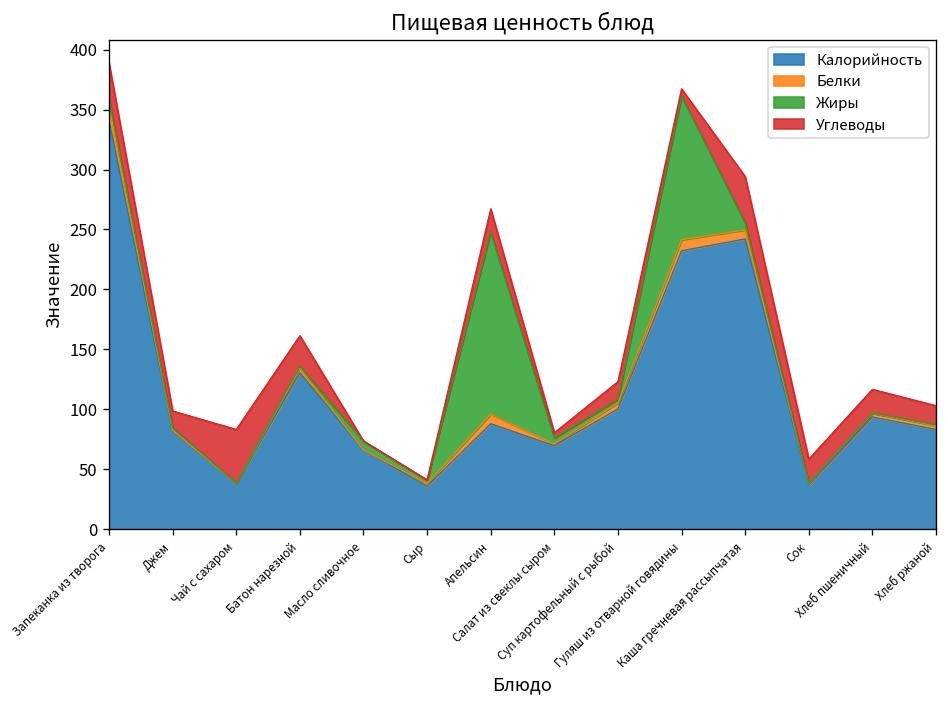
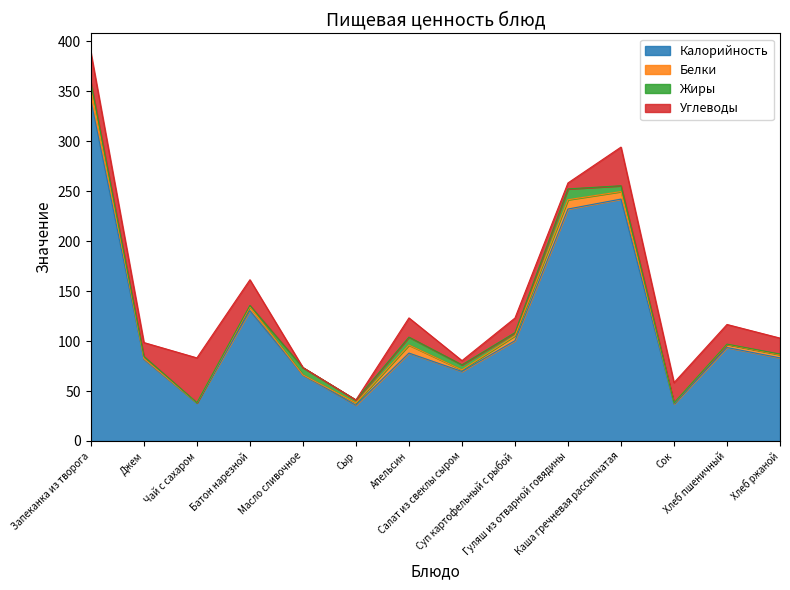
  {
    "Калорийность": {
      "Запеканка из творога": 340,
      "Батон нарезной": 130,
      "Апельсин": 90,
      "Суп картофельный с рыбой": 100,
      "Гуляш из отварной говядины": 230,
      "Каша гречневая рассыпчатая": 240,
      "Хлеб пшеничный": 90,
      "Хлеб ржаной": 80
    },
    "Белки": {
      "Запеканка из творога": 10,
      "Апельсин": 10,
      "Суп картофельный с рыбой": 0,
      "Гуляш из отварной говядины": 10,
      "Каша гречневая рассыпчатая": 10
    },
    "Жиры": {
      "Запеканка из творога": 10,
-     "Апельсин": 150,
+     "Апельсин": 10,
      "Салат из свеклы сыром": 10,
      "Суп картофельный с рыбой": 0,
-     "Гуляш из отварной говядины": 120,
+     "Гуляш из отварной говядины": 10,
      "Каша гречневая рассыпчатая": 10
    },
    "Углеводы": {
      "Запеканка из творога": 30,
      "Джем": 10,
      "Чай с сахаром": 40,
      "Батон нарезной": 30,
      "Апельсин": 20,
      "Салат из свеклы сыром": 0,
      "Суп картофельный с рыбой": 10,
      "Гуляш из отварной говядины": 10,
      "Каша гречневая рассыпчатая": 40,
      "Сок": 20,
      "Хлеб пшеничный": 20,
      "Хлеб ржаной": 20
    }
  }
